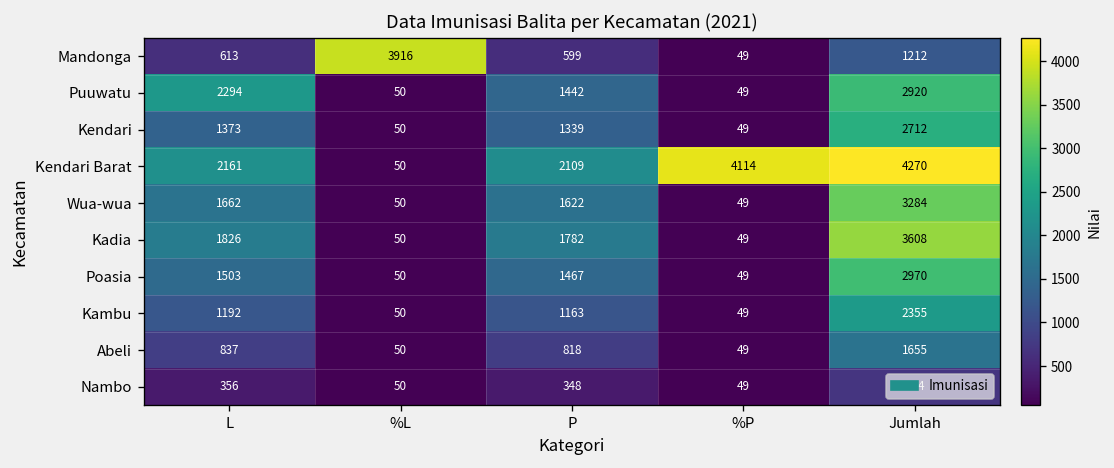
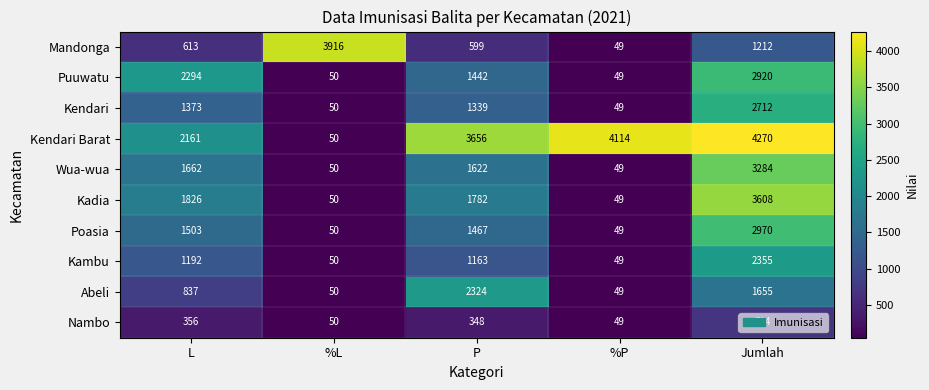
  {
    "Mandonga": {
      "L": 613,
      "%L": 3916,
      "P": 599,
      "%P": 49,
      "Jumlah": 1212
    },
    "Puuwatu": {
      "L": 2294,
      "%L": 50,
      "P": 1442,
      "%P": 49,
      "Jumlah": 2920
    },
    "Kendari": {
      "L": 1373,
      "%L": 50,
      "P": 1339,
      "%P": 49,
      "Jumlah": 2712
    },
    "Kendari Barat": {
      "L": 2161,
      "%L": 50,
-     "P": 2109,
+     "P": 3656,
      "%P": 4114,
      "Jumlah": 4270
    },
    "Wua-wua": {
      "L": 1662,
      "%L": 50,
      "P": 1622,
      "%P": 49,
      "Jumlah": 3284
    },
    "Kadia": {
      "L": 1826,
      "%L": 50,
      "P": 1782,
      "%P": 49,
      "Jumlah": 3608
    },
    "Poasia": {
      "L": 1503,
      "%L": 50,
      "P": 1467,
      "%P": 49,
      "Jumlah": 2970
    },
    "Kambu": {
      "L": 1192,
      "%L": 50,
      "P": 1163,
      "%P": 49,
      "Jumlah": 2355
    },
    "Abeli": {
      "L": 837,
      "%L": 50,
-     "P": 818,
+     "P": 2324,
      "%P": 49,
      "Jumlah": 1655
    },
    "Nambo": {
      "L": 356,
      "%L": 50,
      "P": 348,
      "%P": 49
    }
  }
